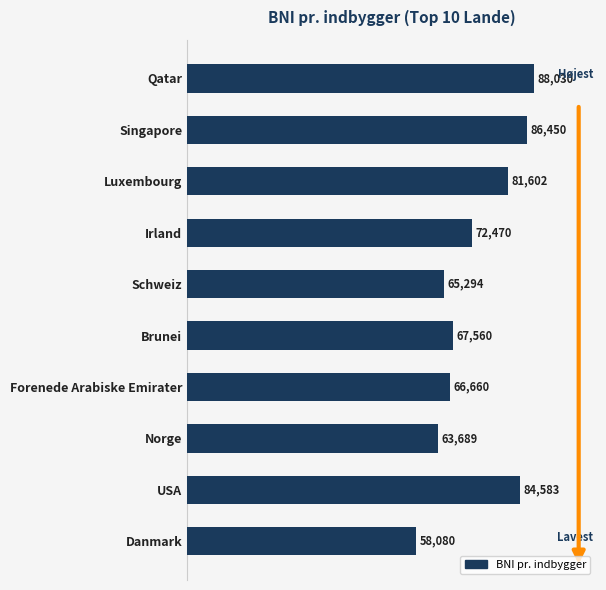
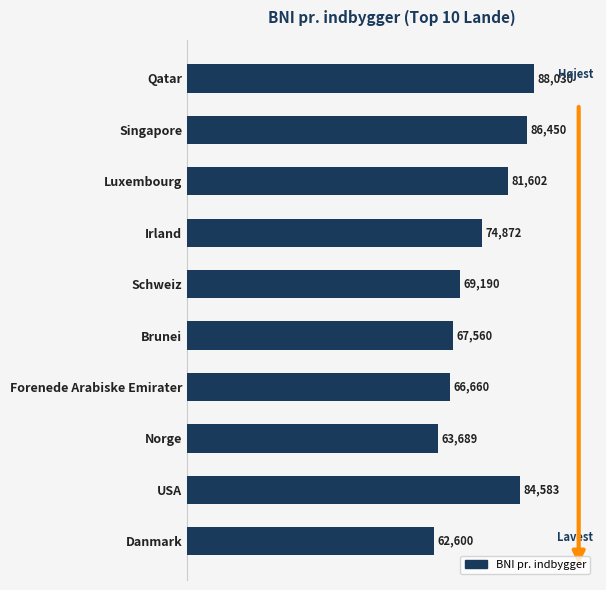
  {
    "Singapore": "86,450",
    "Luxembourg": "81,602",
-   "Irland": "72,470",
-   "Schweiz": "65,294",
+   "Irland": "74,872",
+   "Schweiz": "69,190",
    "Brunei": "67,560",
    "Forenede Arabiske Emirater": "66,660",
    "Norge": "63,689",
    "USA": "84,583",
-   "Danmark": "58,080"
+   "Danmark": "62,600"
  }
